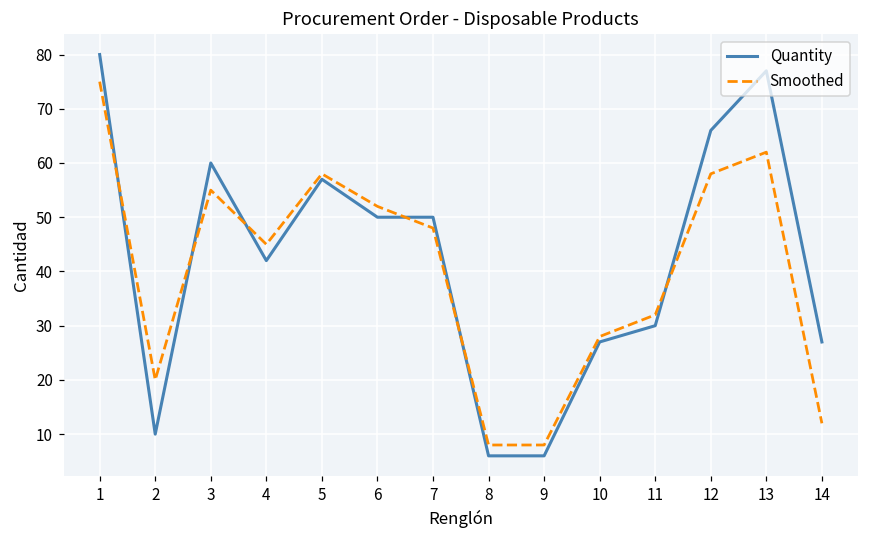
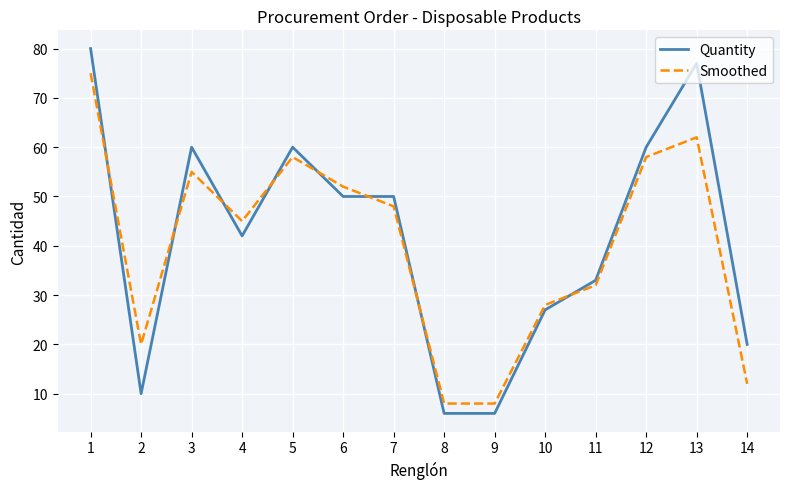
  {
    "Quantity": {
      "1": 80,
      "2": 10,
      "3": 60,
      "4": 42,
-     "5": 57,
+     "5": 60,
      "6": 50,
      "7": 50,
      "8": 6,
      "9": 6,
      "10": 27,
-     "11": 30,
-     "12": 66,
-     "14": 27
+     "11": 33,
+     "12": 60,
+     "14": 20
    },
    "Smoothed": {
      "1": 75,
      "2": 20,
      "3": 55,
      "4": 45,
      "5": 58,
      "6": 52,
      "7": 48,
      "8": 8,
      "9": 8,
      "10": 28,
      "11": 32,
      "12": 58,
      "13": 62,
      "14": 12
    }
  }
